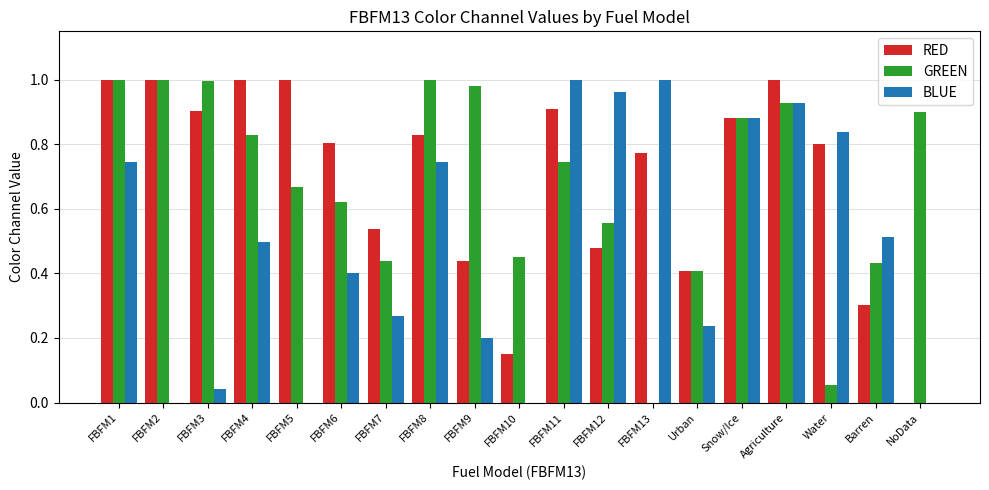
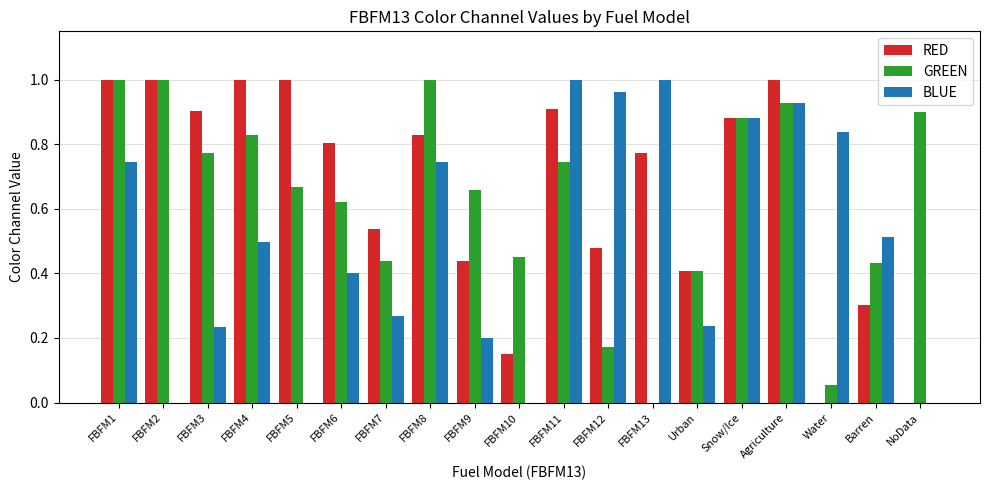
  {
    "RED": {
      "FBFM1": 1.0,
      "FBFM2": 1.0,
      "FBFM3": 0.9,
      "FBFM4": 1.0,
      "FBFM5": 1.0,
      "FBFM6": 0.8,
      "FBFM7": 0.54,
      "FBFM8": 0.83,
      "FBFM9": 0.44,
      "FBFM10": 0.15,
      "FBFM11": 0.91,
      "FBFM12": 0.48,
      "FBFM13": 0.77,
      "Urban": 0.41,
      "Snow/Ice": 0.88,
      "Agriculture": 1.0,
-     "Water": 0.8,
+     "Water": 0.0,
      "Barren": 0.3,
      "NoData": 0.0
    },
    "GREEN": {
      "FBFM1": 1.00,
      "FBFM2": 1.00,
-     "FBFM3": 1.00,
+     "FBFM3": 0.77,
      "FBFM4": 0.83,
      "FBFM5": 0.67,
      "FBFM6": 0.62,
      "FBFM7": 0.44,
      "FBFM8": 1.00,
-     "FBFM9": 0.98,
+     "FBFM9": 0.66,
      "FBFM10": 0.45,
      "FBFM11": 0.75,
-     "FBFM12": 0.56,
+     "FBFM12": 0.17,
      "FBFM13": 0.00,
      "Urban": 0.41,
      "Snow/Ice": 0.88,
      "Agriculture": 0.93,
      "Water": 0.05,
      "Barren": 0.43,
      "NoData": 0.90
    },
    "BLUE": {
      "FBFM1": 0.75,
      "FBFM2": 0.00,
-     "FBFM3": 0.04,
+     "FBFM3": 0.23,
      "FBFM4": 0.50,
      "FBFM5": 0.00,
      "FBFM6": 0.40,
      "FBFM7": 0.27,
      "FBFM8": 0.75,
      "FBFM9": 0.20,
      "FBFM10": 0.00,
      "FBFM11": 1.00,
      "FBFM12": 0.96,
      "FBFM13": 1.00,
      "Urban": 0.24,
      "Snow/Ice": 0.88,
      "Agriculture": 0.93,
      "Water": 0.84,
      "Barren": 0.51,
      "NoData": 0.00
    }
  }
